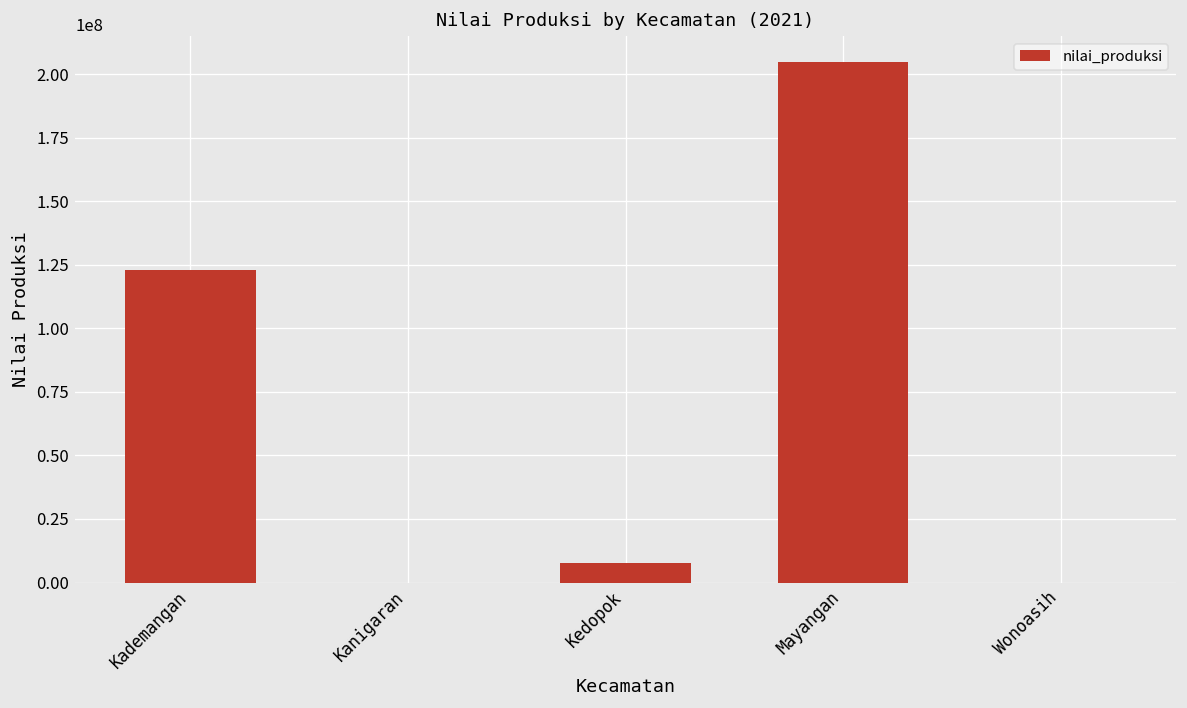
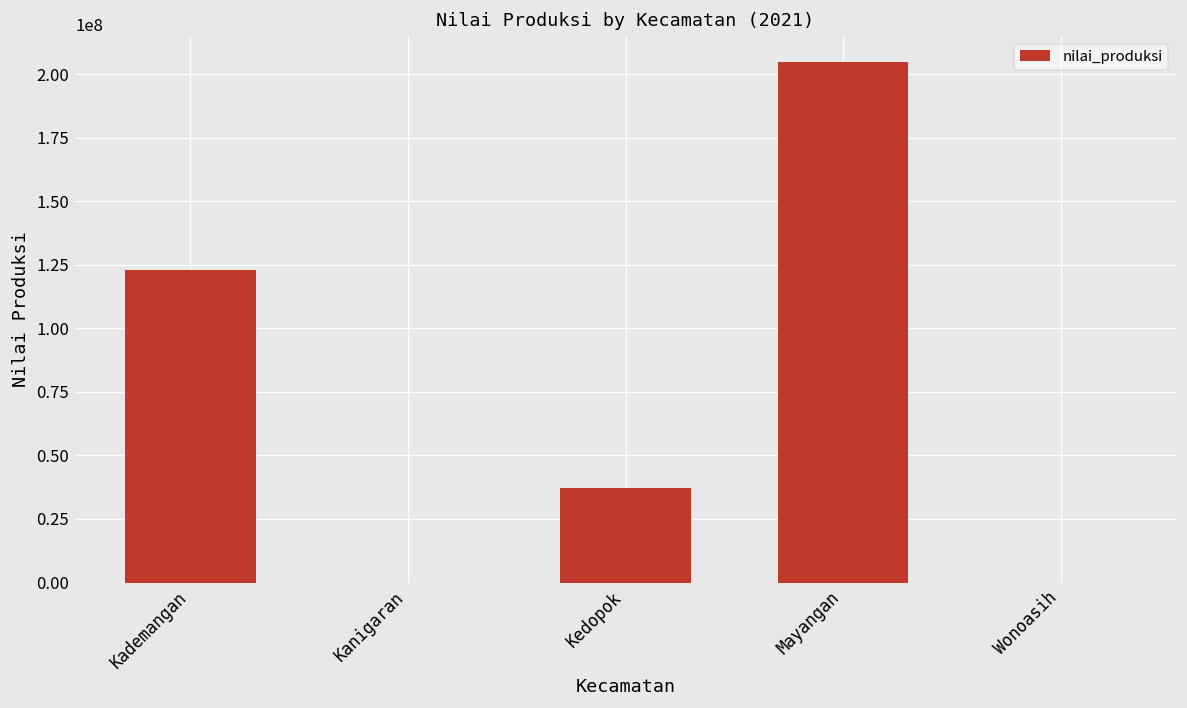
  {
    "Kademangan": 123000000,
    "Kanigaran": 0,
-   "Kedopok": 8000000,
+   "Kedopok": 37000000,
    "Mayangan": 205000000,
    "Wonoasih": 0
  }
